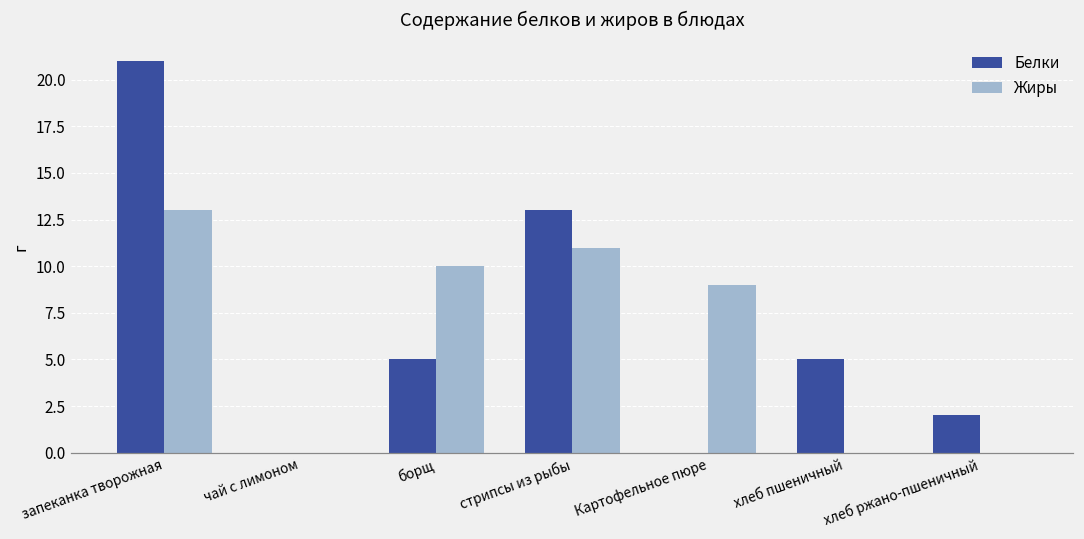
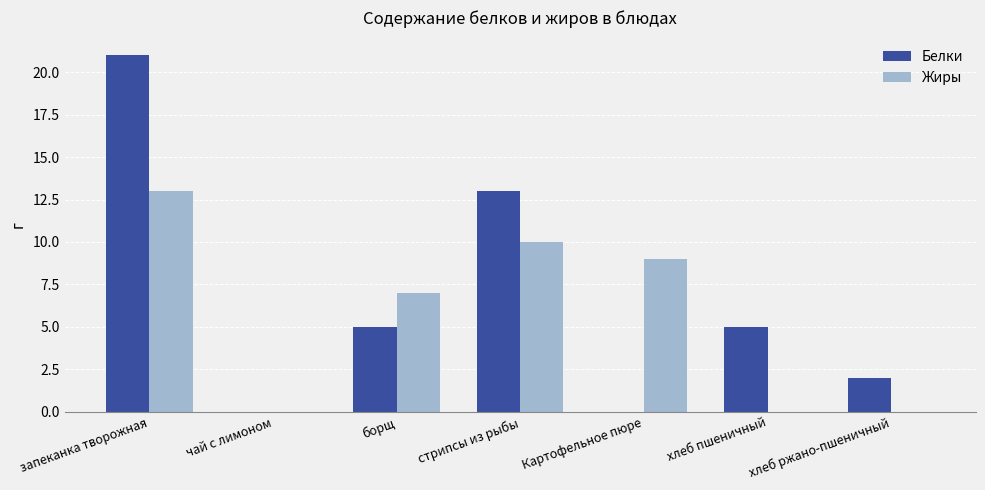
  {
    "Белки": {
      "запеканка творожная": 21,
      "чай с лимоном": 0,
      "борщ": 5,
      "стрипсы из рыбы": 13,
      "Картофельное пюре": 0,
      "хлеб пшеничный": 5,
      "хлеб ржано-пшеничный": 2
    },
    "Жиры": {
      "запеканка творожная": 13,
      "чай с лимоном": 0,
-     "борщ": 10,
-     "стрипсы из рыбы": 11,
+     "борщ": 7,
+     "стрипсы из рыбы": 10,
      "Картофельное пюре": 9,
      "хлеб пшеничный": 0,
      "хлеб ржано-пшеничный": 0
    }
  }
